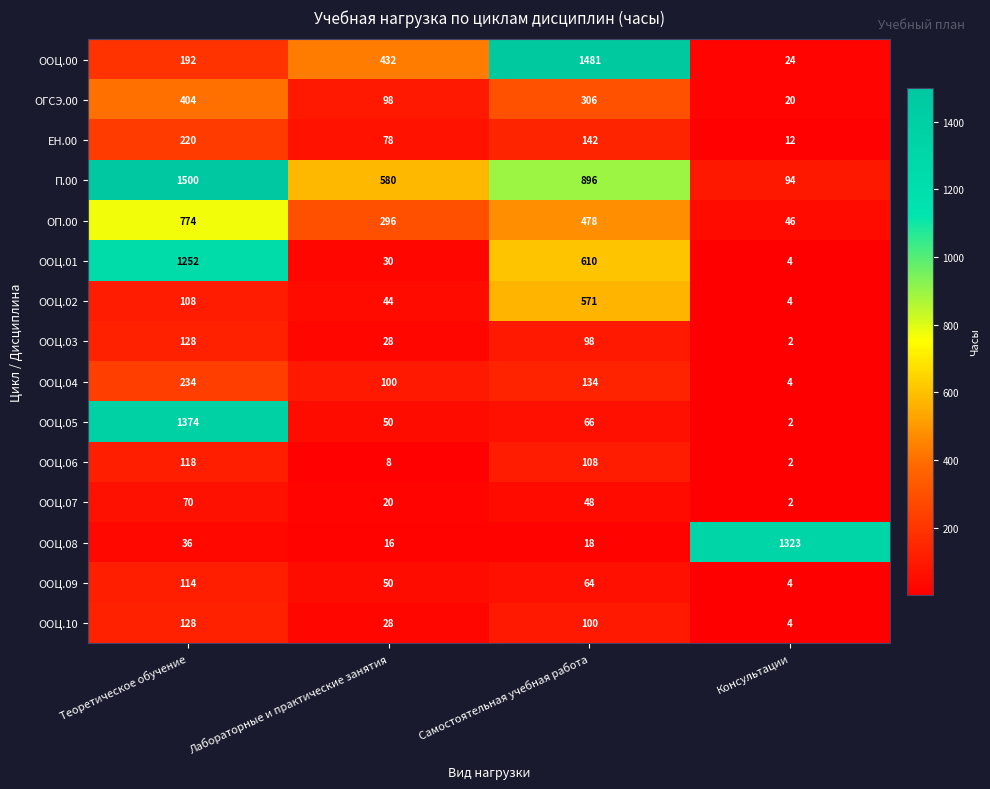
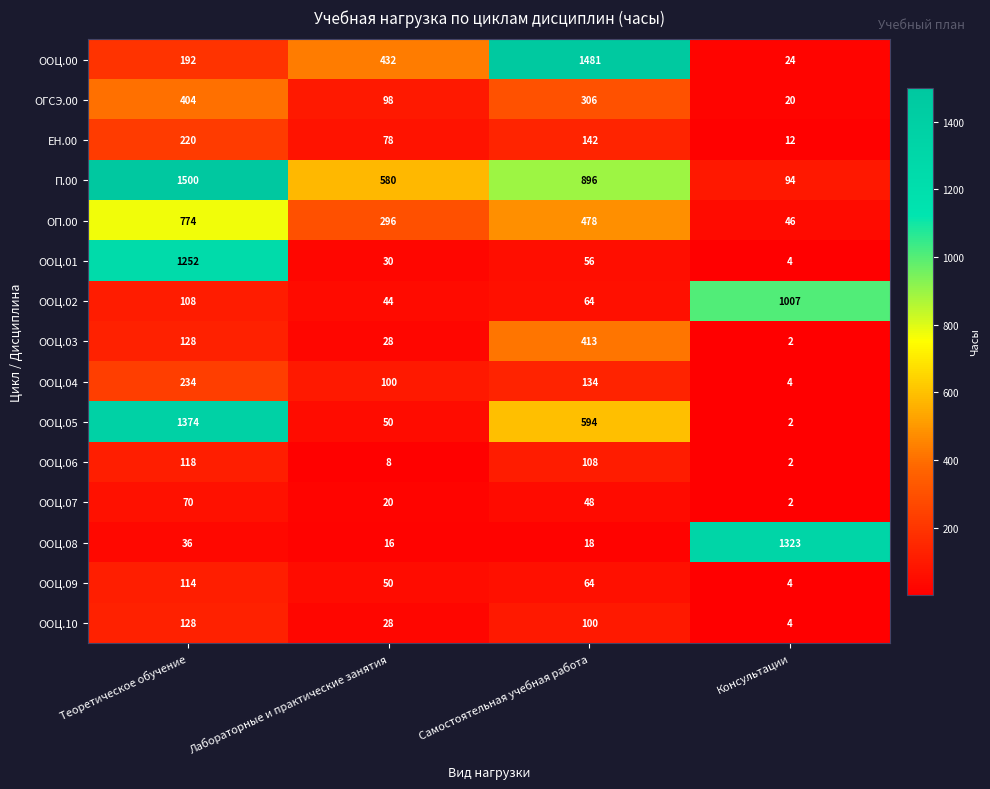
  {
    "ООЦ.00": {
      "Теоретическое обучение": 192,
      "Лабораторные и практические занятия": 432,
      "Самостоятельная учебная работа": 1481,
      "Консультации": 24
    },
    "ОГСЭ.00": {
      "Теоретическое обучение": 404,
      "Лабораторные и практические занятия": 98,
      "Самостоятельная учебная работа": 306,
      "Консультации": 20
    },
    "ЕН.00": {
      "Теоретическое обучение": 220,
      "Лабораторные и практические занятия": 78,
      "Самостоятельная учебная работа": 142,
      "Консультации": 12
    },
    "П.00": {
      "Теоретическое обучение": 1500,
      "Лабораторные и практические занятия": 580,
      "Самостоятельная учебная работа": 896,
      "Консультации": 94
    },
    "ОП.00": {
      "Теоретическое обучение": 774,
      "Лабораторные и практические занятия": 296,
      "Самостоятельная учебная работа": 478,
      "Консультации": 46
    },
    "ООЦ.01": {
      "Теоретическое обучение": 1252,
      "Лабораторные и практические занятия": 30,
-     "Самостоятельная учебная работа": 610,
+     "Самостоятельная учебная работа": 56,
      "Консультации": 4
    },
    "ООЦ.02": {
      "Теоретическое обучение": 108,
      "Лабораторные и практические занятия": 44,
-     "Самостоятельная учебная работа": 571,
-     "Консультации": 4
+     "Самостоятельная учебная работа": 64,
+     "Консультации": 1007
    },
    "ООЦ.03": {
      "Теоретическое обучение": 128,
      "Лабораторные и практические занятия": 28,
-     "Самостоятельная учебная работа": 98,
+     "Самостоятельная учебная работа": 413,
      "Консультации": 2
    },
    "ООЦ.04": {
      "Теоретическое обучение": 234,
      "Лабораторные и практические занятия": 100,
      "Самостоятельная учебная работа": 134,
      "Консультации": 4
    },
    "ООЦ.05": {
      "Теоретическое обучение": 1374,
      "Лабораторные и практические занятия": 50,
-     "Самостоятельная учебная работа": 66,
+     "Самостоятельная учебная работа": 594,
      "Консультации": 2
    },
    "ООЦ.06": {
      "Теоретическое обучение": 118,
      "Лабораторные и практические занятия": 8,
      "Самостоятельная учебная работа": 108,
      "Консультации": 2
    },
    "ООЦ.07": {
      "Теоретическое обучение": 70,
      "Лабораторные и практические занятия": 20,
      "Самостоятельная учебная работа": 48,
      "Консультации": 2
    },
    "ООЦ.08": {
      "Теоретическое обучение": 36,
      "Лабораторные и практические занятия": 16,
      "Самостоятельная учебная работа": 18,
      "Консультации": 1323
    },
    "ООЦ.09": {
      "Теоретическое обучение": 114,
      "Лабораторные и практические занятия": 50,
      "Самостоятельная учебная работа": 64,
      "Консультации": 4
    },
    "ООЦ.10": {
      "Теоретическое обучение": 128,
      "Лабораторные и практические занятия": 28,
      "Самостоятельная учебная работа": 100,
      "Консультации": 4
    }
  }
